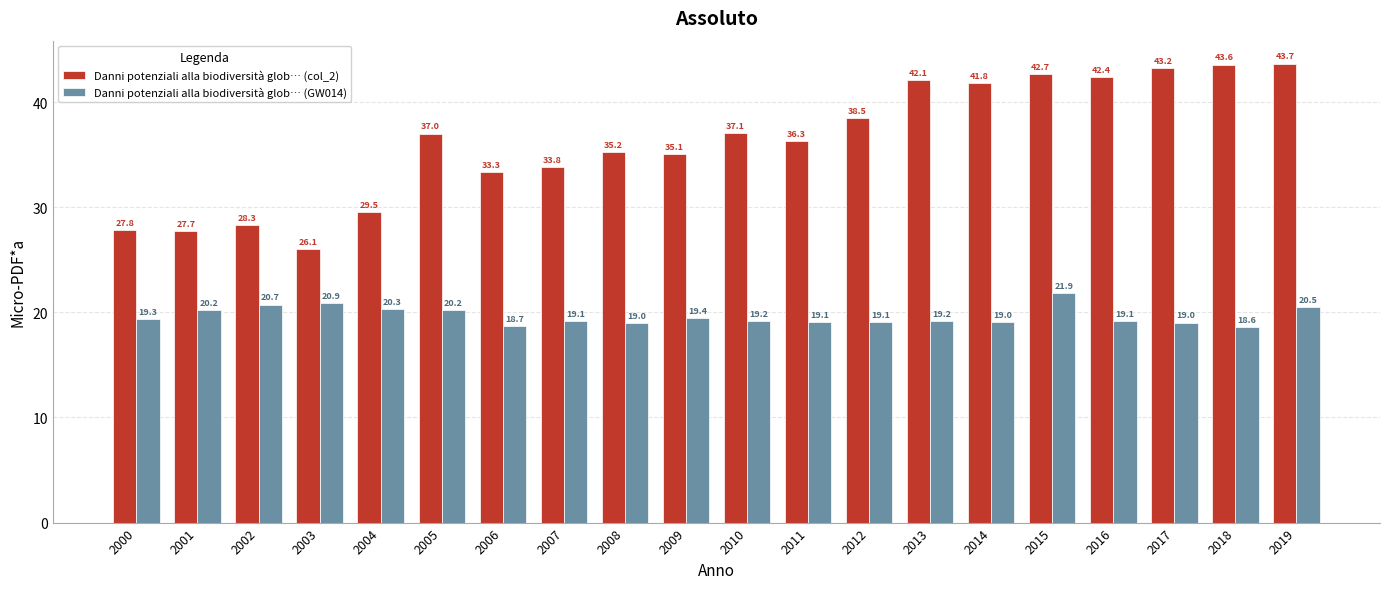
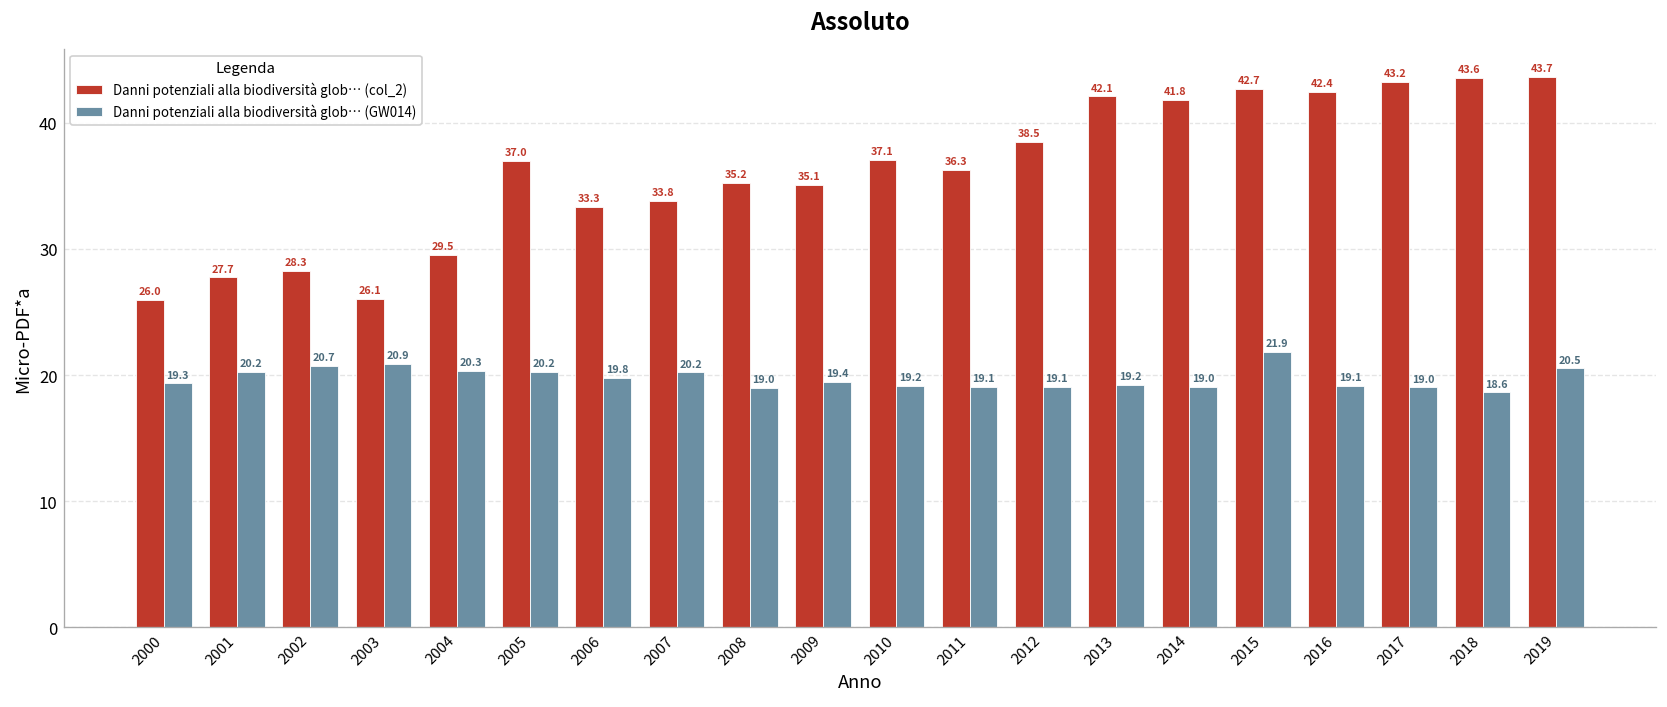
  {
    "Danni potenziali alla biodiversità glob… (col_2)": {
-     "2000": 27.8,
+     "2000": 26.0,
      "2001": 27.7,
      "2002": 28.3,
      "2003": 26.1,
      "2004": 29.5,
      "2005": 37.0,
      "2006": 33.3,
      "2007": 33.8,
      "2008": 35.2,
      "2009": 35.1,
      "2010": 37.1,
      "2011": 36.3,
      "2012": 38.5,
      "2013": 42.1,
      "2014": 41.8,
      "2015": 42.7,
      "2016": 42.4,
      "2017": 43.2,
      "2018": 43.6,
      "2019": 43.7
    },
    "Danni potenziali alla biodiversità glob… (GW014)": {
      "2000": 19.3,
      "2001": 20.2,
      "2002": 20.7,
      "2003": 20.9,
      "2004": 20.3,
      "2005": 20.2,
-     "2006": 18.7,
-     "2007": 19.1,
+     "2006": 19.8,
+     "2007": 20.2,
      "2008": 19.0,
      "2009": 19.4,
      "2010": 19.2,
      "2011": 19.1,
      "2012": 19.1,
      "2013": 19.2,
      "2014": 19.0,
      "2015": 21.9,
      "2016": 19.1,
      "2017": 19.0,
      "2018": 18.6,
      "2019": 20.5
    }
  }
